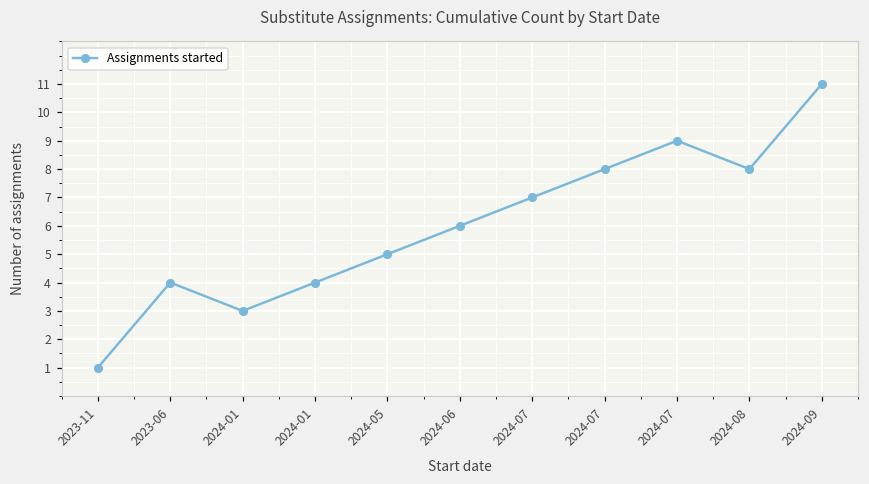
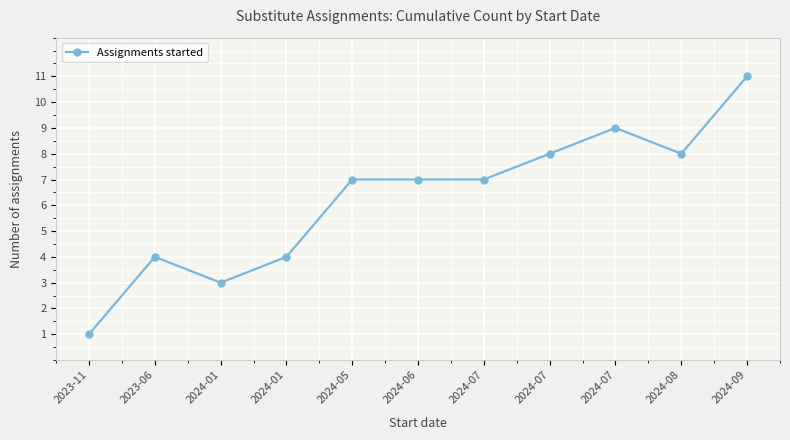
  {
    "2023-11": 1,
    "2023-06": 4,
-   "2024-05": 5,
-   "2024-06": 6,
+   "2024-05": 7,
+   "2024-06": 7,
    "2024-08": 8,
    "2024-09": 11
  }
